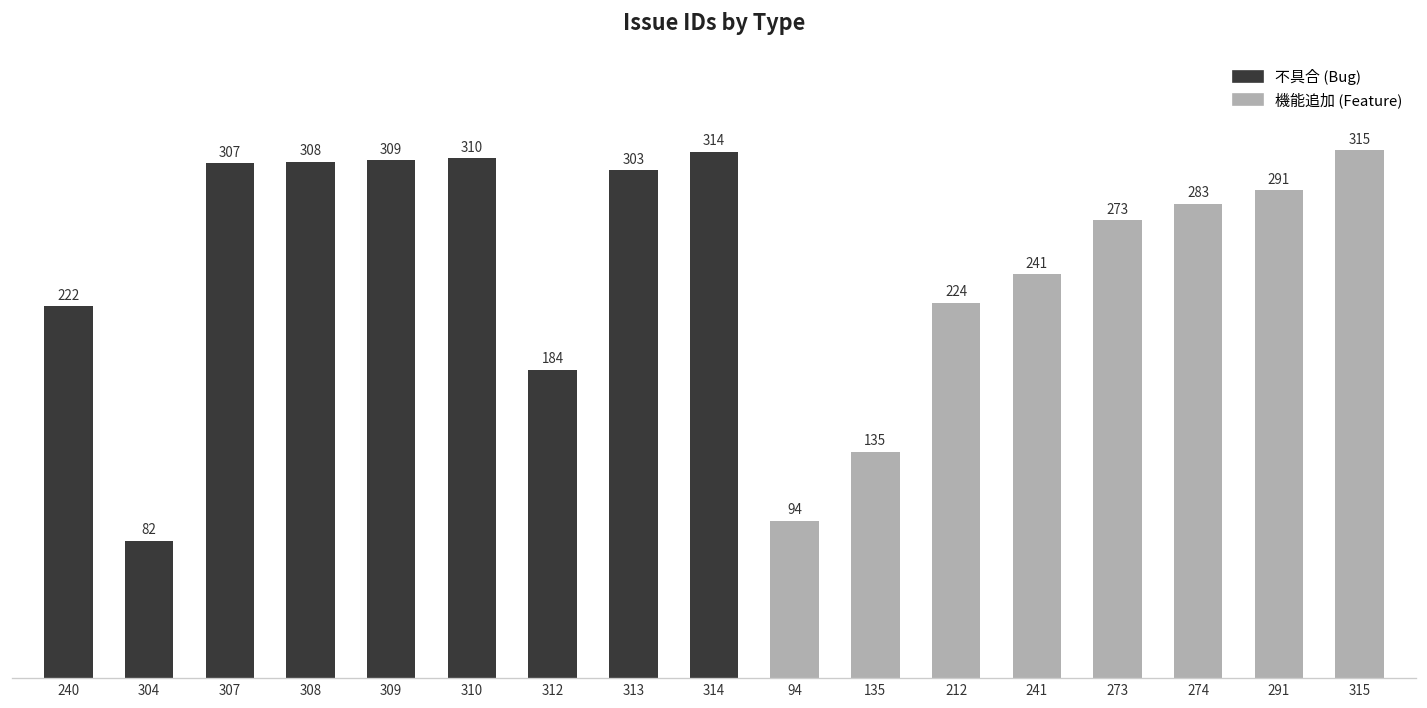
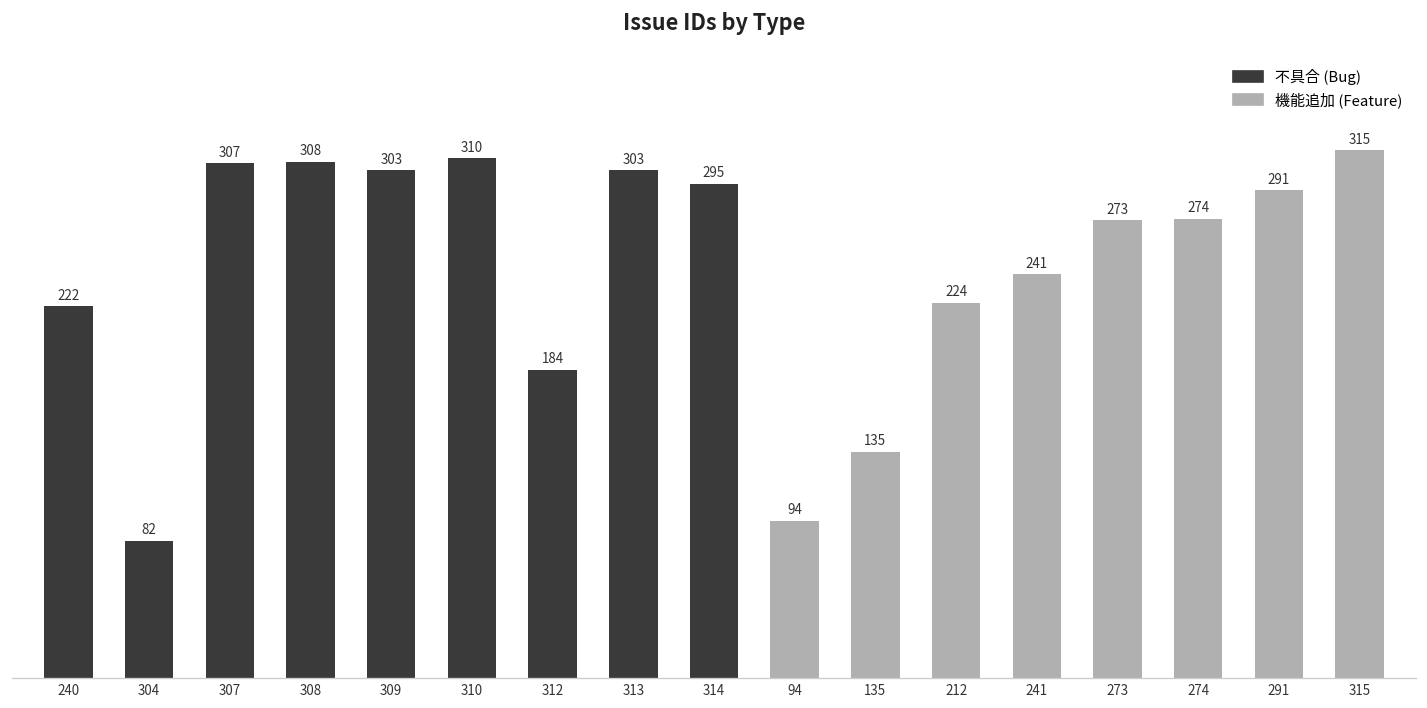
  {
    "240": 222,
    "304": 82,
    "307": 307,
    "308": 308,
-   "309": 309,
+   "309": 303,
    "310": 310,
    "312": 184,
    "313": 303,
-   "314": 314,
+   "314": 295,
    "94": 94,
    "135": 135,
    "212": 224,
    "241": 241,
    "273": 273,
-   "274": 283,
+   "274": 274,
    "291": 291,
    "315": 315
  }
